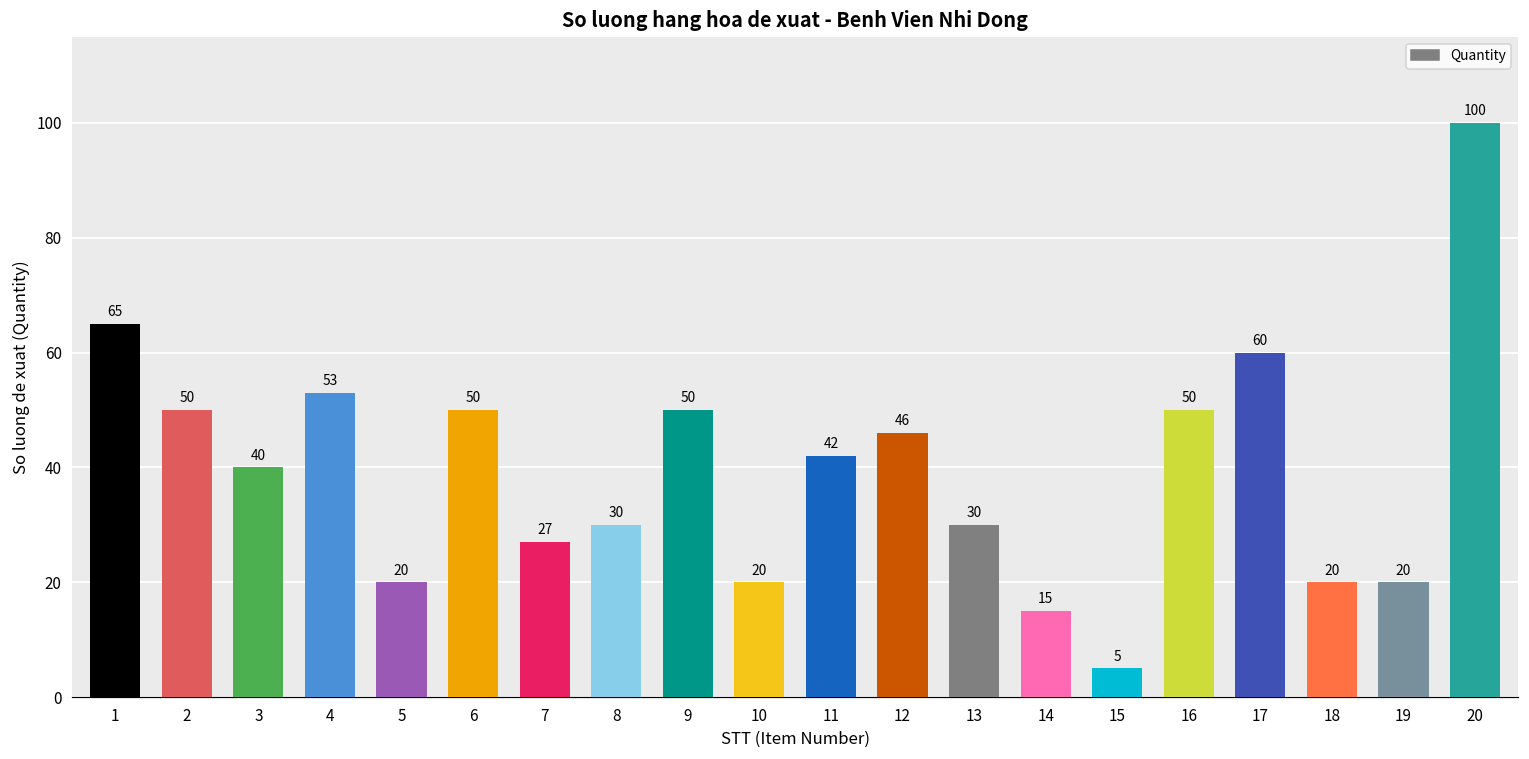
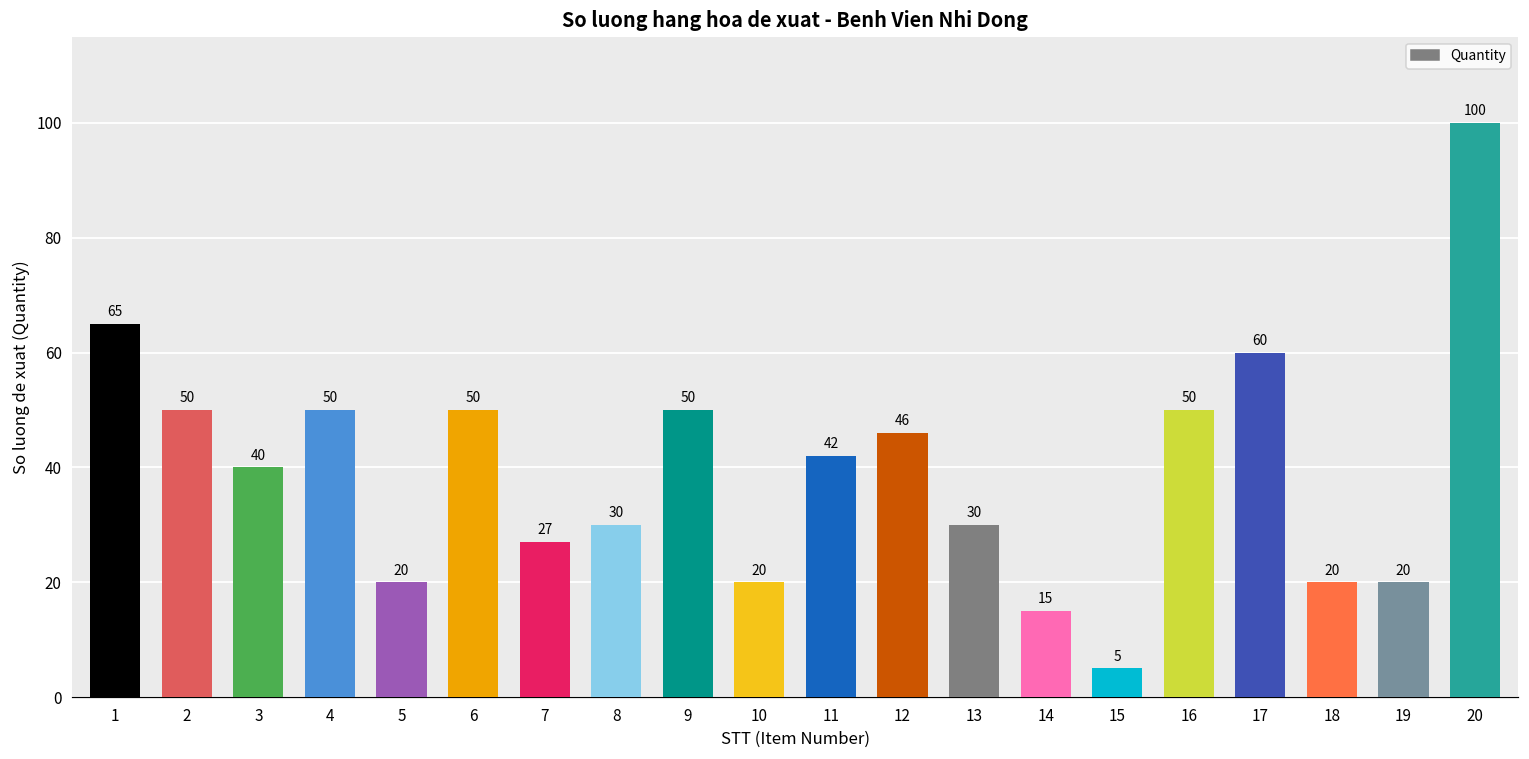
  {
    "1": 65,
    "2": 50,
    "3": 40,
-   "4": 53,
+   "4": 50,
    "5": 20,
    "6": 50,
    "7": 27,
    "8": 30,
    "9": 50,
    "10": 20,
    "11": 42,
    "12": 46,
    "13": 30,
    "14": 15,
    "15": 5,
    "16": 50,
    "17": 60,
    "18": 20,
    "19": 20,
    "20": 100
  }
